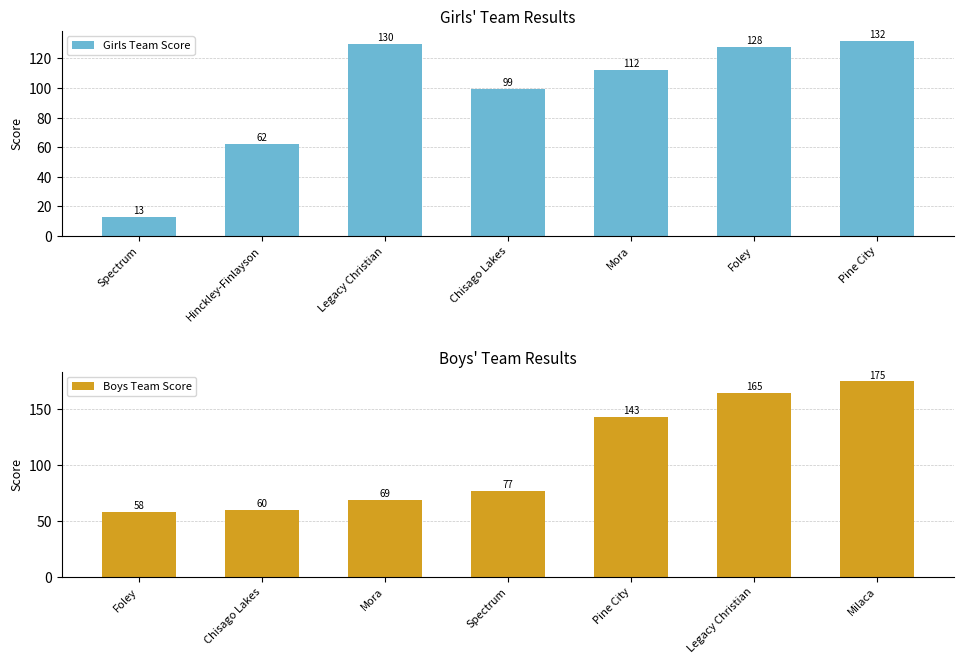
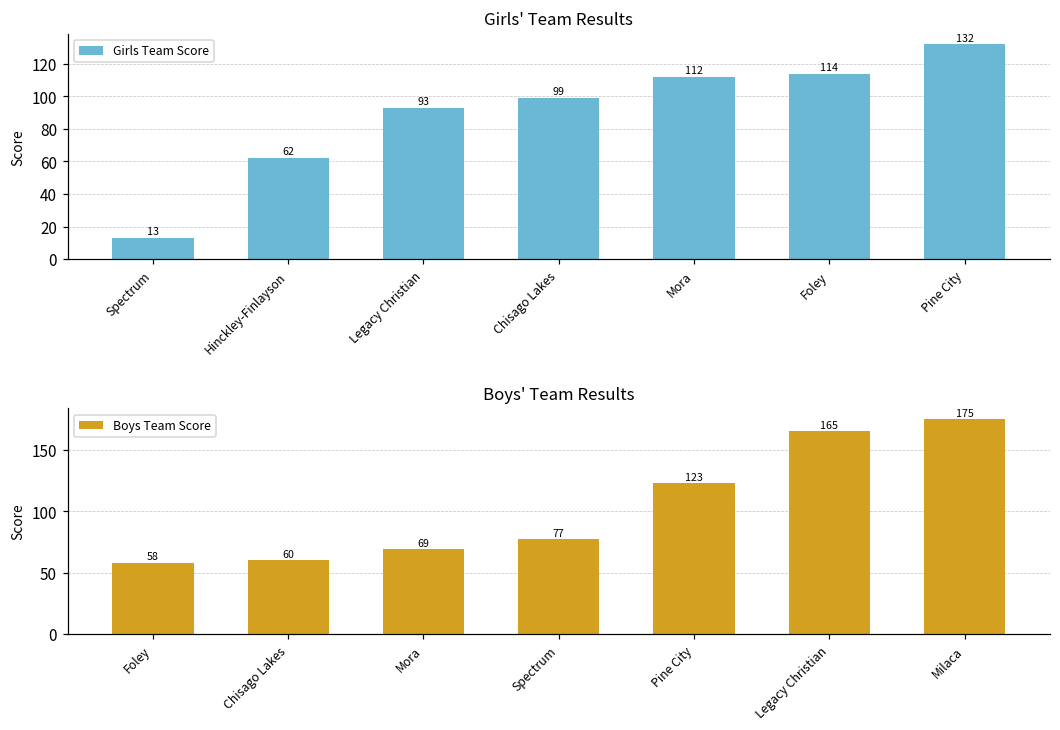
  {
    "Girls' Team Results": {
      "Spectrum": 13,
      "Hinckley-Finlayson": 62,
-     "Legacy Christian": 130,
+     "Legacy Christian": 93,
      "Chisago Lakes": 99,
      "Mora": 112,
-     "Foley": 128,
+     "Foley": 114,
      "Pine City": 132
    },
    "Boys' Team Results": {
      "Foley": 58,
      "Chisago Lakes": 60,
      "Mora": 69,
      "Spectrum": 77,
-     "Pine City": 143,
+     "Pine City": 123,
      "Legacy Christian": 165,
      "Milaca": 175
    }
  }
